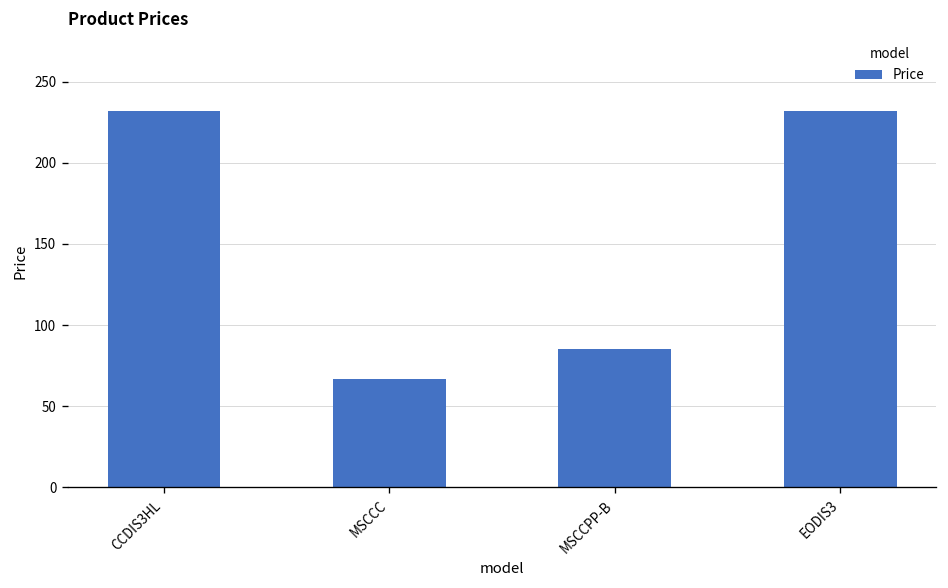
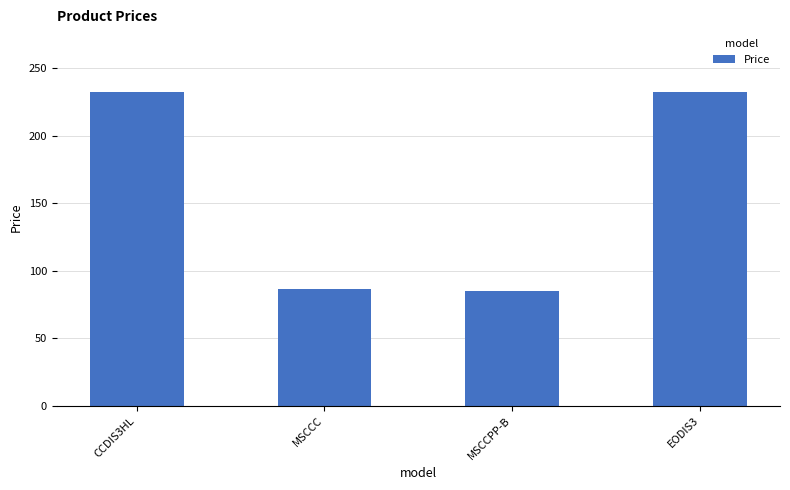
  {
    "CCDIS3HL": 232,
-   "MSCCC": 66,
+   "MSCCC": 86,
    "MSCCPP-B": 85,
    "EODIS3": 232
  }
